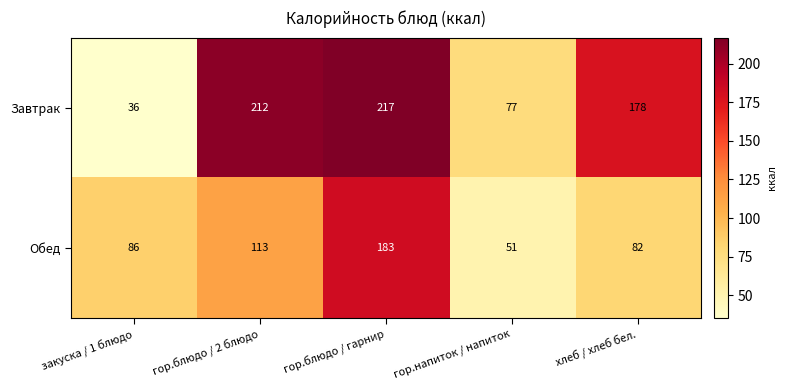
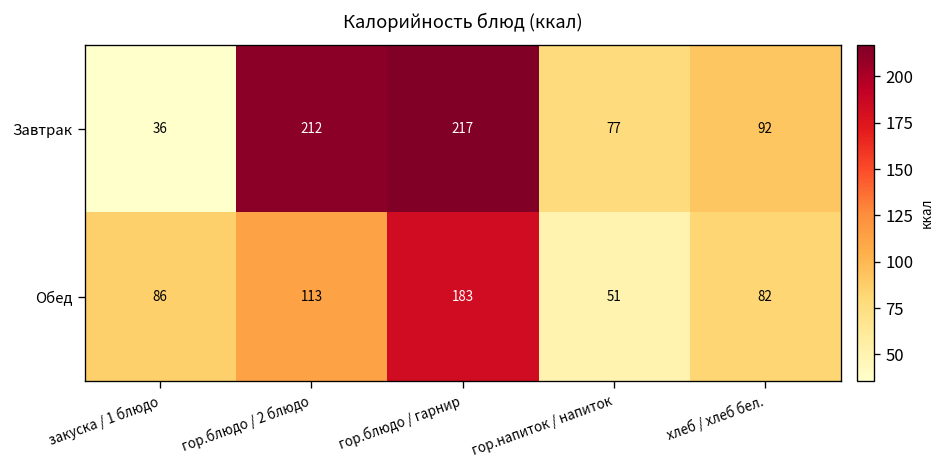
  {
    "Завтрак": {
      "закуска / 1 блюдо": 36,
      "гор.блюдо / 2 блюдо": 212,
      "гор.блюдо / гарнир": 217,
      "гор.напиток / напиток": 77,
-     "хлеб / хлеб бел.": 178
+     "хлеб / хлеб бел.": 92
    },
    "Обед": {
      "закуска / 1 блюдо": 86,
      "гор.блюдо / 2 блюдо": 113,
      "гор.блюдо / гарнир": 183,
      "гор.напиток / напиток": 51,
      "хлеб / хлеб бел.": 82
    }
  }
